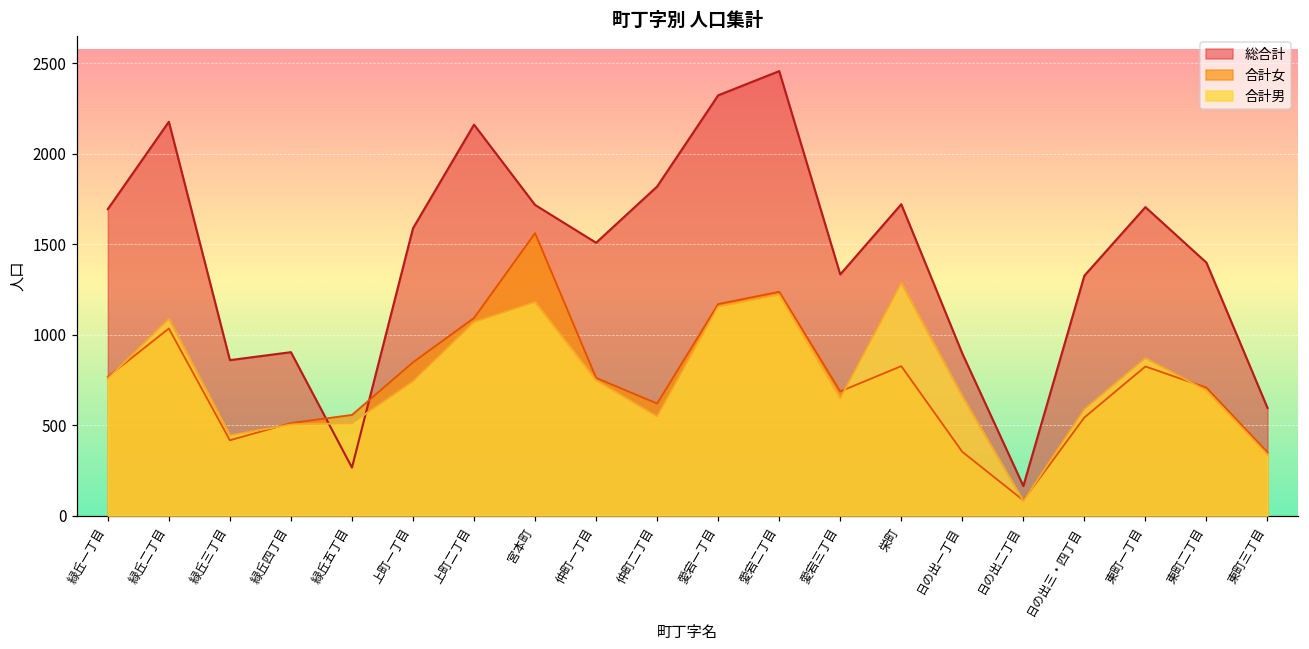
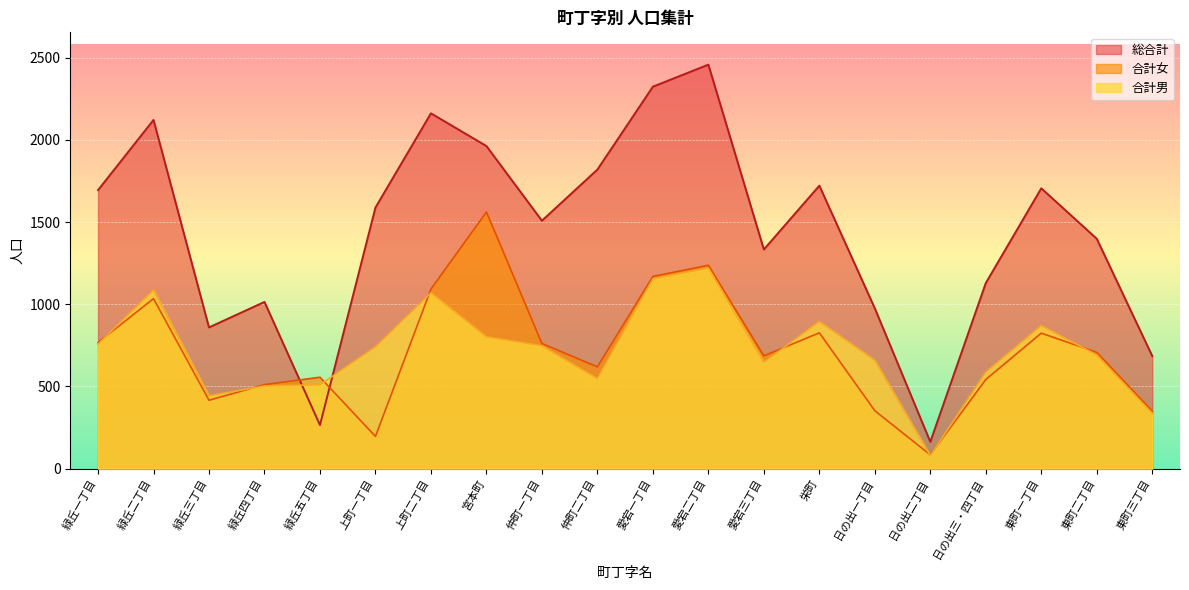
  {
    "総合計": {
      "緑丘一丁目": 1690,
-     "緑丘二丁目": 2180,
+     "緑丘二丁目": 2120,
      "緑丘三丁目": 860,
-     "緑丘四丁目": 900,
+     "緑丘四丁目": 1010,
      "緑丘五丁目": 270,
      "上町一丁目": 1590,
      "上町二丁目": 2160,
-     "宮本町": 1720,
+     "宮本町": 1960,
      "仲町一丁目": 1510,
      "仲町二丁目": 1820,
      "愛宕一丁目": 2320,
      "愛宕二丁目": 2460,
      "愛宕三丁目": 1330,
      "栄町": 1720,
-     "日の出一丁目": 900,
+     "日の出一丁目": 980,
      "日の出二丁目": 160,
-     "日の出三・四丁目": 1330,
+     "日の出三・四丁目": 1130,
      "東町一丁目": 1710,
      "東町二丁目": 1400,
-     "東町三丁目": 600
+     "東町三丁目": 690
    },
    "合計女": {
      "緑丘二丁目": 1030,
      "緑丘三丁目": 420,
      "緑丘五丁目": 560,
-     "上町一丁目": 850,
+     "上町一丁目": 200,
      "上町二丁目": 1090,
      "宮本町": 1560,
      "仲町二丁目": 620,
      "愛宕二丁目": 1240,
      "愛宕三丁目": 690,
      "栄町": 830,
      "日の出一丁目": 350,
      "日の出三・四丁目": 540,
      "東町一丁目": 820,
      "東町二丁目": 710
    },
    "合計男": {
      "緑丘二丁目": 1090,
      "緑丘三丁目": 440,
      "緑丘五丁目": 510,
      "上町一丁目": 740,
      "上町二丁目": 1070,
-     "宮本町": 1180,
+     "宮本町": 800,
      "仲町二丁目": 550,
      "愛宕二丁目": 1220,
      "愛宕三丁目": 650,
-     "栄町": 1290,
+     "栄町": 900,
      "日の出一丁目": 660,
      "日の出三・四丁目": 590,
      "東町一丁目": 870,
      "東町二丁目": 690
    }
  }
